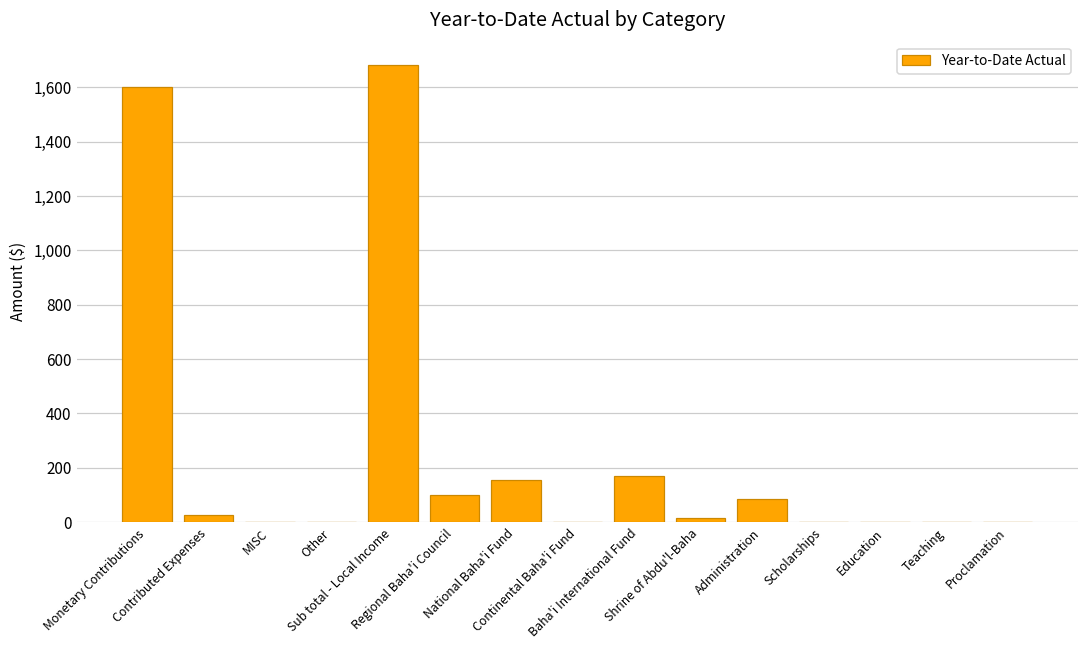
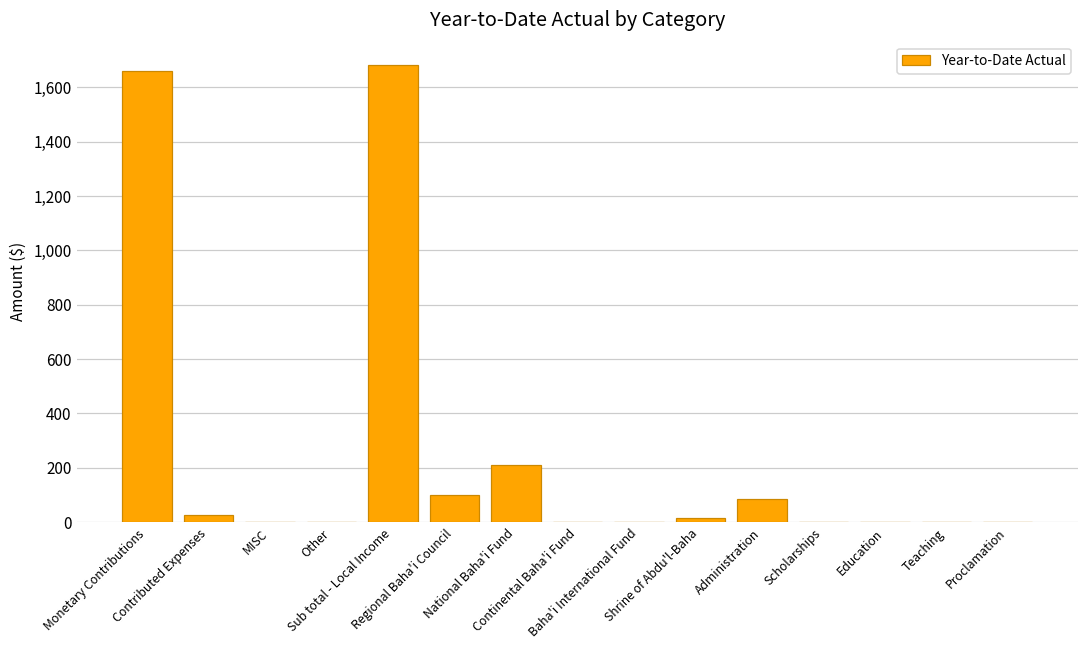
  {
-   "Monetary Contributions": "1,600",
+   "Monetary Contributions": "1,660",
    "Contributed Expenses": "20",
    "MISC": "0",
    "Other": "0",
    "Sub total - Local Income": "1,680",
    "Regional Baha'i Council": "100",
-   "National Baha'i Fund": "150",
+   "National Baha'i Fund": "210",
    "Continental Baha'i Fund": "0",
-   "Baha'i International Fund": "170",
+   "Baha'i International Fund": "0",
    "Shrine of Abdu'l-Baha": "20",
    "Administration": "90",
    "Scholarships": "0",
    "Education": "0",
    "Teaching": "0",
    "Proclamation": "0"
  }
